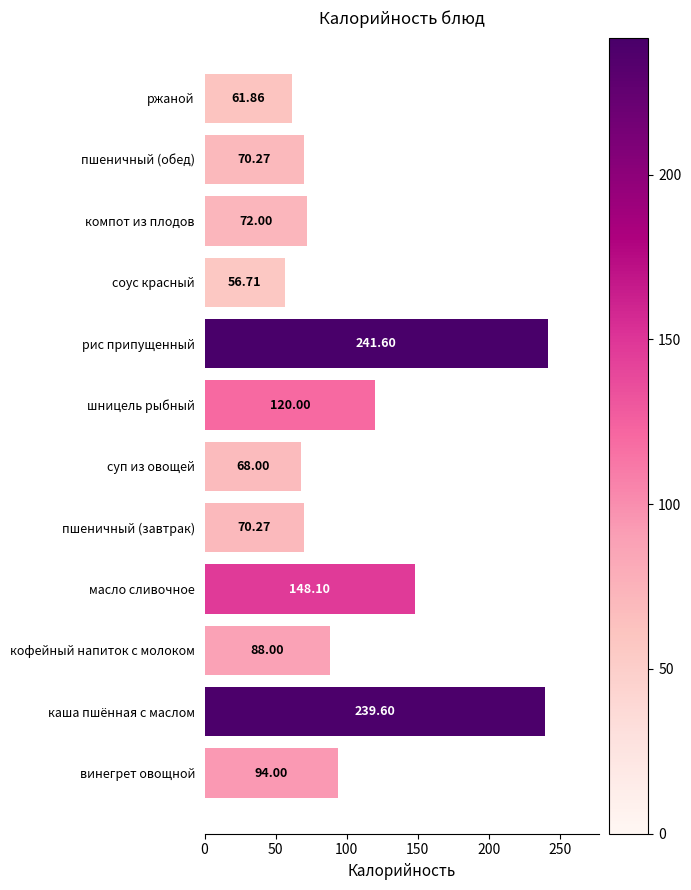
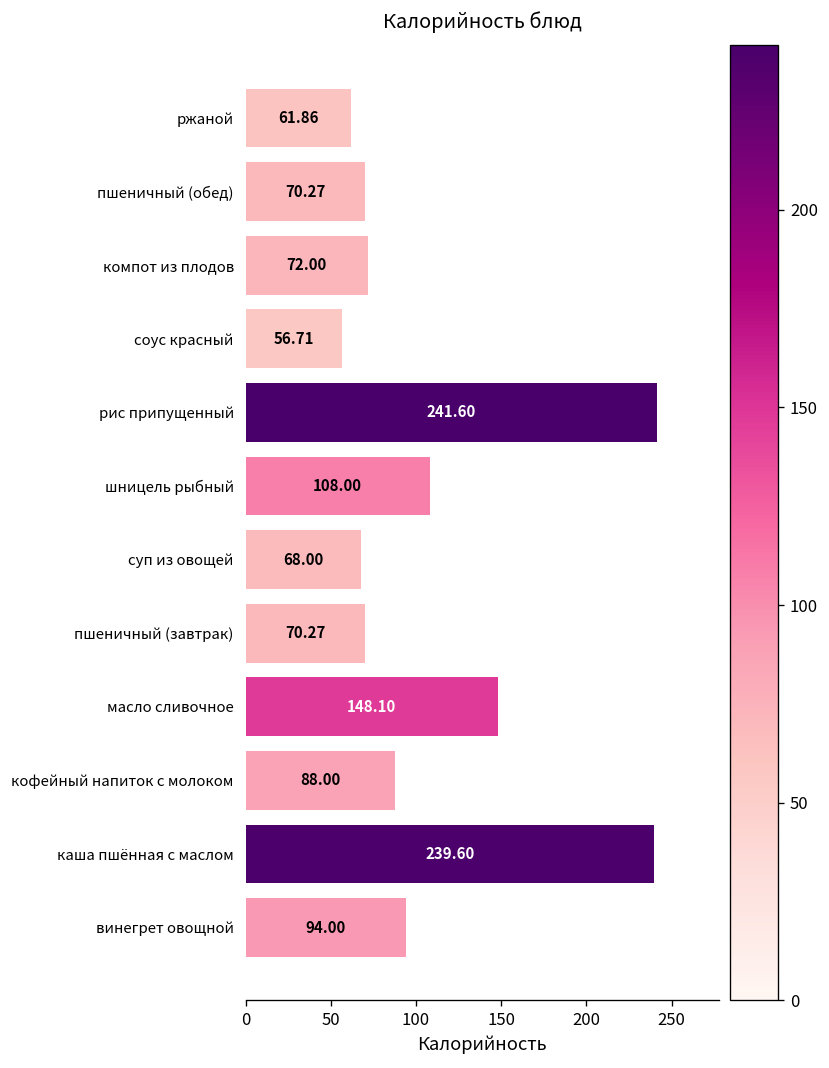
  {
    "ржаной": 61.86,
    "пшеничный (обед)": 70.27,
    "компот из плодов": 72.00,
    "соус красный": 56.71,
    "рис припущенный": 241.60,
-   "шницель рыбный": 120.00,
+   "шницель рыбный": 108.00,
    "суп из овощей": 68.00,
    "пшеничный (завтрак)": 70.27,
    "масло сливочное": 148.10,
    "кофейный напиток с молоком": 88.00,
    "каша пшённая с маслом": 239.60,
    "винегрет овощной": 94.00
  }
